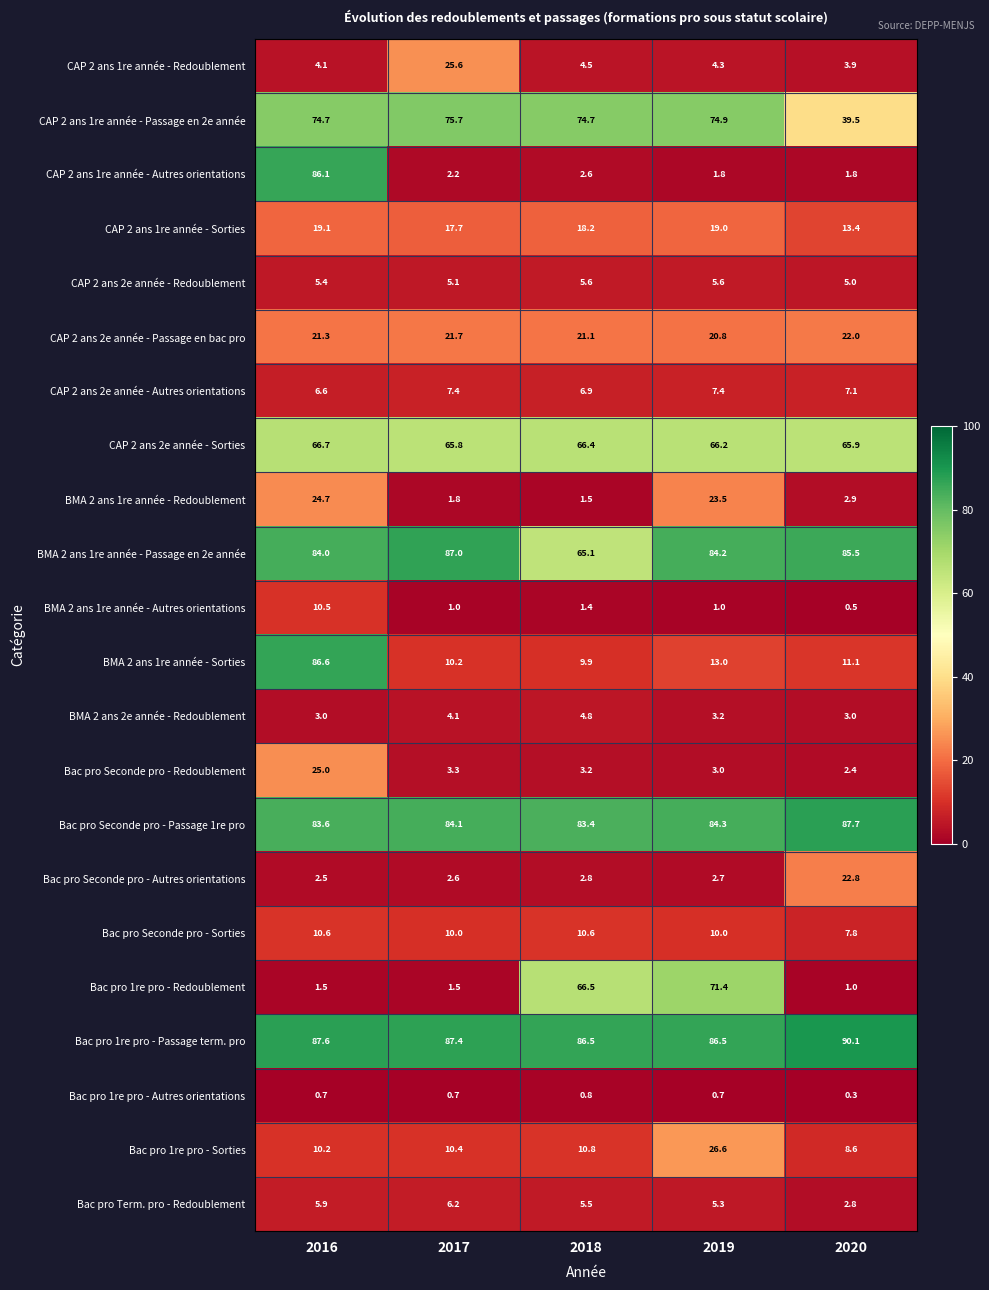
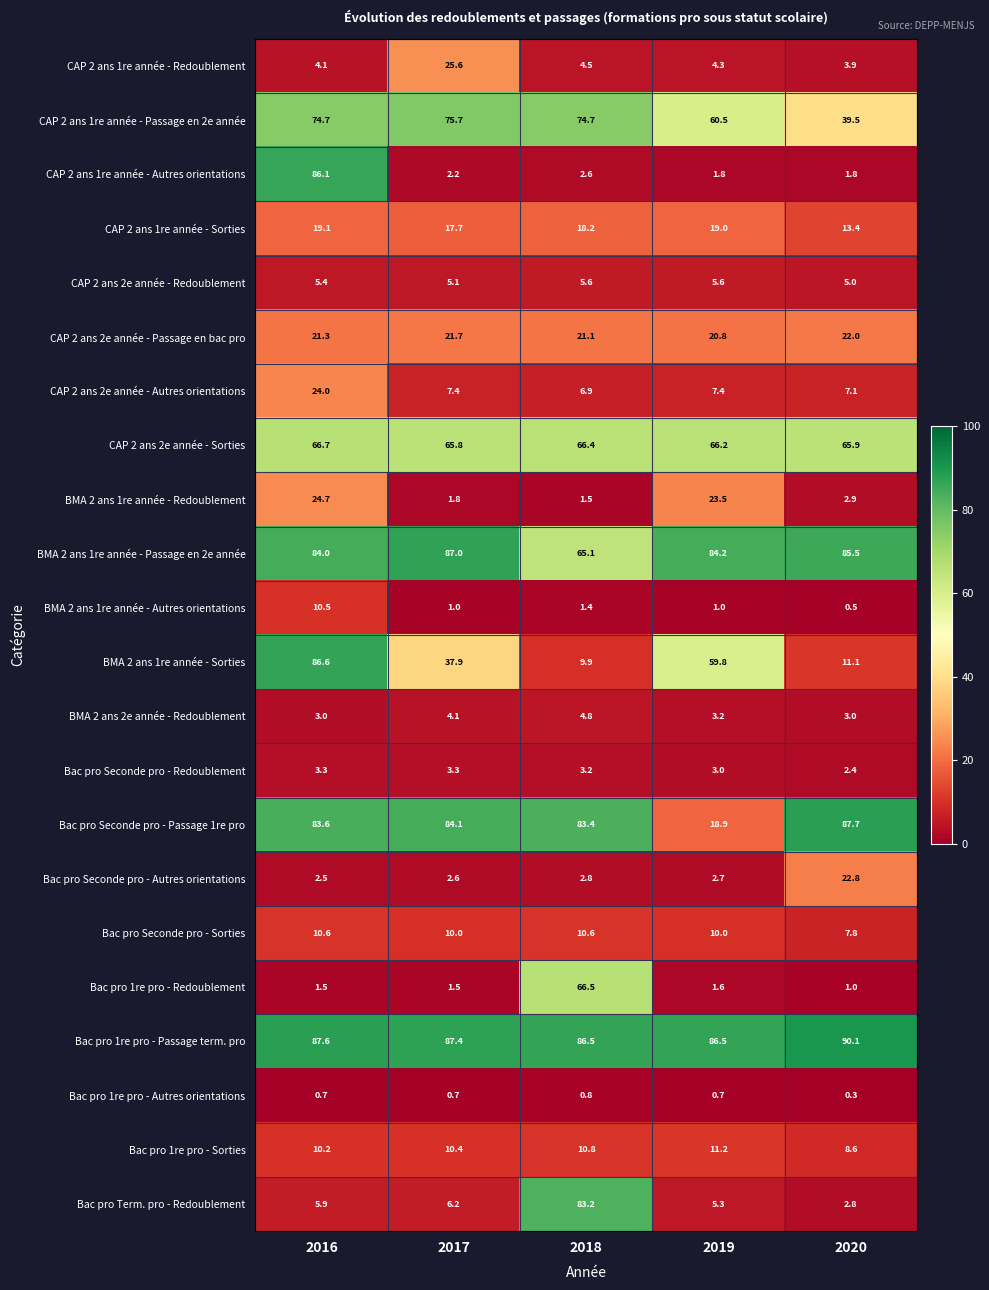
  {
    "CAP 2 ans 1re année - Redoublement": {
      "2016": 4.1,
      "2017": 25.6,
      "2018": 4.5,
      "2019": 4.3,
      "2020": 3.9
    },
    "CAP 2 ans 1re année - Passage en 2e année": {
      "2016": 74.7,
      "2017": 75.7,
      "2018": 74.7,
-     "2019": 74.9,
+     "2019": 60.5,
      "2020": 39.5
    },
    "CAP 2 ans 1re année - Autres orientations": {
      "2016": 86.1,
      "2017": 2.2,
      "2018": 2.6,
      "2019": 1.8,
      "2020": 1.8
    },
    "CAP 2 ans 1re année - Sorties": {
      "2016": 19.1,
      "2017": 17.7,
      "2018": 18.2,
      "2019": 19.0,
      "2020": 13.4
    },
    "CAP 2 ans 2e année - Redoublement": {
      "2016": 5.4,
      "2017": 5.1,
      "2018": 5.6,
      "2019": 5.6,
      "2020": 5.0
    },
    "CAP 2 ans 2e année - Passage en bac pro": {
      "2016": 21.3,
      "2017": 21.7,
      "2018": 21.1,
      "2019": 20.8,
      "2020": 22.0
    },
    "CAP 2 ans 2e année - Autres orientations": {
-     "2016": 6.6,
+     "2016": 24.0,
      "2017": 7.4,
      "2018": 6.9,
      "2019": 7.4,
      "2020": 7.1
    },
    "CAP 2 ans 2e année - Sorties": {
      "2016": 66.7,
      "2017": 65.8,
      "2018": 66.4,
      "2019": 66.2,
      "2020": 65.9
    },
    "BMA 2 ans 1re année - Redoublement": {
      "2016": 24.7,
      "2017": 1.8,
      "2018": 1.5,
      "2019": 23.5,
      "2020": 2.9
    },
    "BMA 2 ans 1re année - Passage en 2e année": {
      "2016": 84.0,
      "2017": 87.0,
      "2018": 65.1,
      "2019": 84.2,
      "2020": 85.5
    },
    "BMA 2 ans 1re année - Autres orientations": {
      "2016": 10.5,
      "2017": 1.0,
      "2018": 1.4,
      "2019": 1.0,
      "2020": 0.5
    },
    "BMA 2 ans 1re année - Sorties": {
      "2016": 86.6,
-     "2017": 10.2,
+     "2017": 37.9,
      "2018": 9.9,
-     "2019": 13.0,
+     "2019": 59.8,
      "2020": 11.1
    },
    "BMA 2 ans 2e année - Redoublement": {
      "2016": 3.0,
      "2017": 4.1,
      "2018": 4.8,
      "2019": 3.2,
      "2020": 3.0
    },
    "Bac pro Seconde pro - Redoublement": {
-     "2016": 25.0,
+     "2016": 3.3,
      "2017": 3.3,
      "2018": 3.2,
      "2019": 3.0,
      "2020": 2.4
    },
    "Bac pro Seconde pro - Passage 1re pro": {
      "2016": 83.6,
      "2017": 84.1,
      "2018": 83.4,
-     "2019": 84.3,
+     "2019": 18.9,
      "2020": 87.7
    },
    "Bac pro Seconde pro - Autres orientations": {
      "2016": 2.5,
      "2017": 2.6,
      "2018": 2.8,
      "2019": 2.7,
      "2020": 22.8
    },
    "Bac pro Seconde pro - Sorties": {
      "2016": 10.6,
      "2017": 10.0,
      "2018": 10.6,
      "2019": 10.0,
      "2020": 7.8
    },
    "Bac pro 1re pro - Redoublement": {
      "2016": 1.5,
      "2017": 1.5,
      "2018": 66.5,
-     "2019": 71.4,
+     "2019": 1.6,
      "2020": 1.0
    },
    "Bac pro 1re pro - Passage term. pro": {
      "2016": 87.6,
      "2017": 87.4,
      "2018": 86.5,
      "2019": 86.5,
      "2020": 90.1
    },
    "Bac pro 1re pro - Autres orientations": {
      "2016": 0.7,
      "2017": 0.7,
      "2018": 0.8,
      "2019": 0.7,
      "2020": 0.3
    },
    "Bac pro 1re pro - Sorties": {
      "2016": 10.2,
      "2017": 10.4,
      "2018": 10.8,
-     "2019": 26.6,
+     "2019": 11.2,
      "2020": 8.6
    },
    "Bac pro Term. pro - Redoublement": {
      "2016": 5.9,
      "2017": 6.2,
-     "2018": 5.5,
+     "2018": 83.2,
      "2019": 5.3,
      "2020": 2.8
    }
  }
